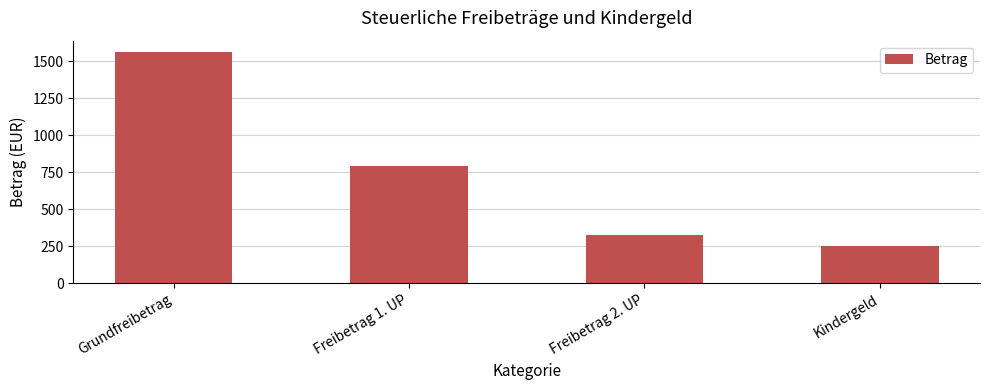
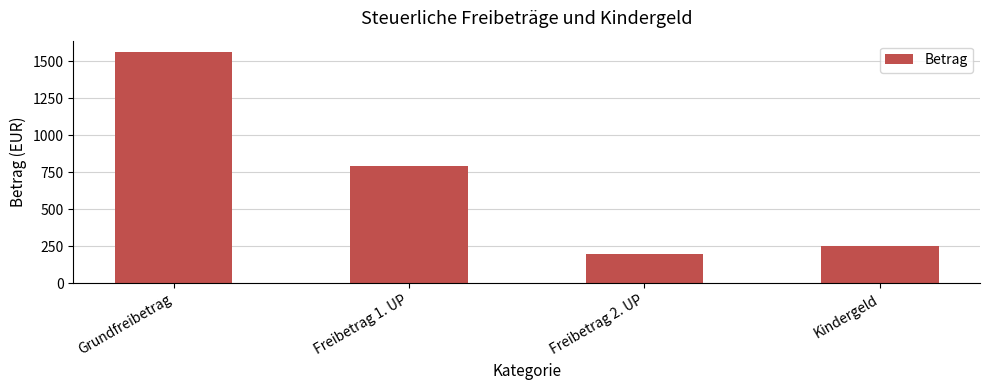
  {
    "Grundfreibetrag": 1560,
    "Freibetrag 1. UP": 790,
-   "Freibetrag 2. UP": 330,
+   "Freibetrag 2. UP": 200,
    "Kindergeld": 260
  }
